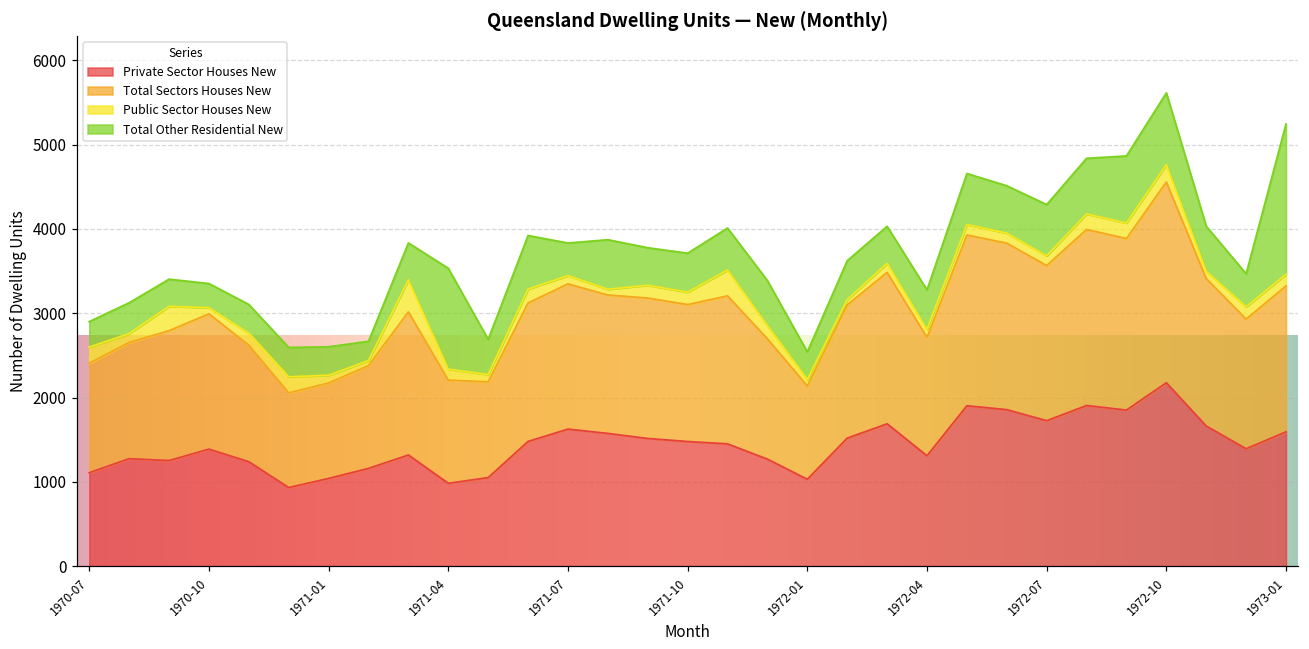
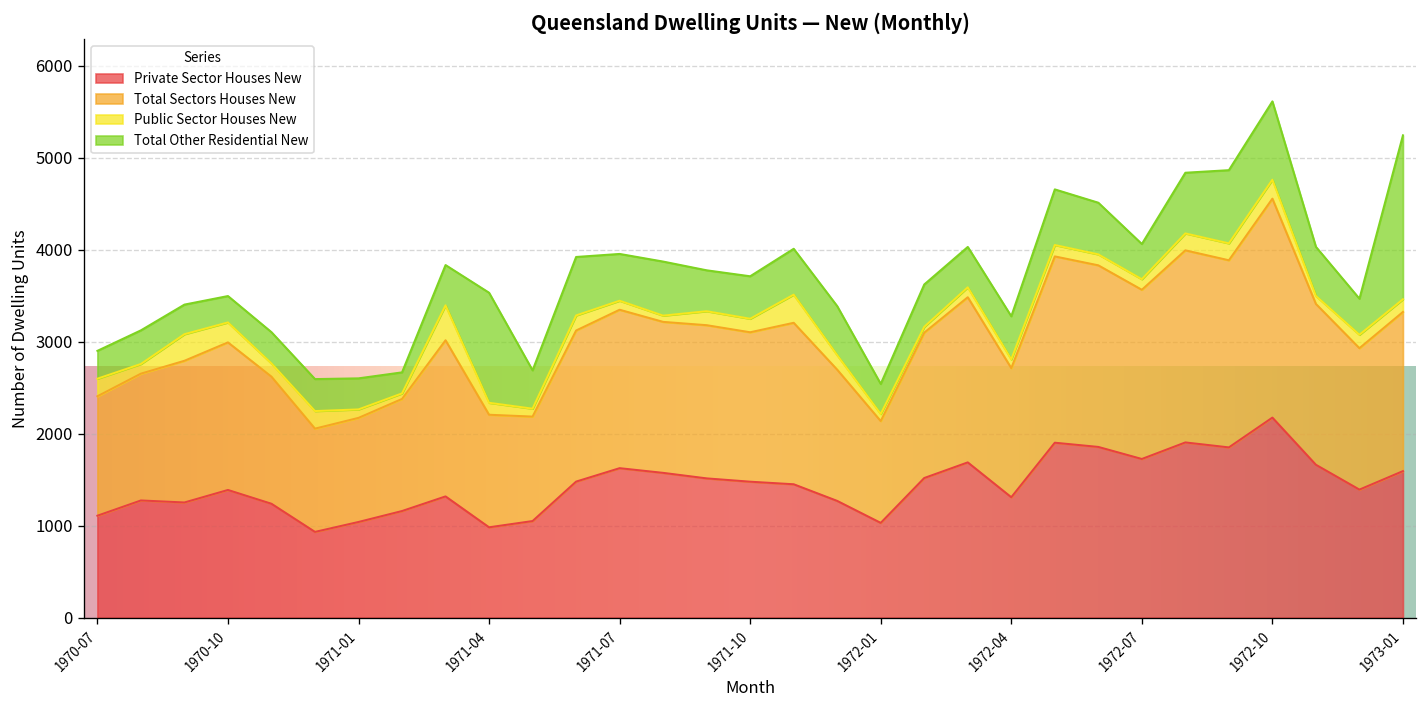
  {
    "Private Sector Houses New": {
      "1970-07": 1100,
      "1970-10": 1400,
      "1971-01": 1000,
      "1971-04": 1000,
      "1971-07": 1600,
      "1971-10": 1500,
      "1972-01": 1000,
      "1972-04": 1300,
      "1972-07": 1700,
      "1972-10": 2200,
      "1973-01": 1600
    },
    "Total Sectors Houses New": {
      "1970-07": 1300,
      "1970-10": 1600,
      "1971-01": 1100,
      "1971-04": 1200,
      "1971-07": 1700,
      "1971-10": 1600,
      "1972-01": 1100,
      "1972-04": 1400,
      "1972-07": 1800,
      "1972-10": 2400,
      "1973-01": 1700
    },
    "Public Sector Houses New": {
      "1970-07": 200,
-     "1970-10": 100,
+     "1970-10": 200,
      "1971-01": 100,
      "1971-04": 100,
      "1971-07": 100,
      "1971-10": 100,
      "1972-01": 100,
      "1972-04": 100,
      "1972-07": 100,
      "1972-10": 200,
      "1973-01": 100
    },
    "Total Other Residential New": {
      "1970-07": 300,
      "1970-10": 300,
      "1971-01": 300,
      "1971-04": 1200,
-     "1971-07": 400,
+     "1971-07": 500,
      "1971-10": 500,
      "1972-01": 300,
      "1972-04": 500,
-     "1972-07": 600,
+     "1972-07": 400,
      "1972-10": 900,
      "1973-01": 1800
    }
  }
